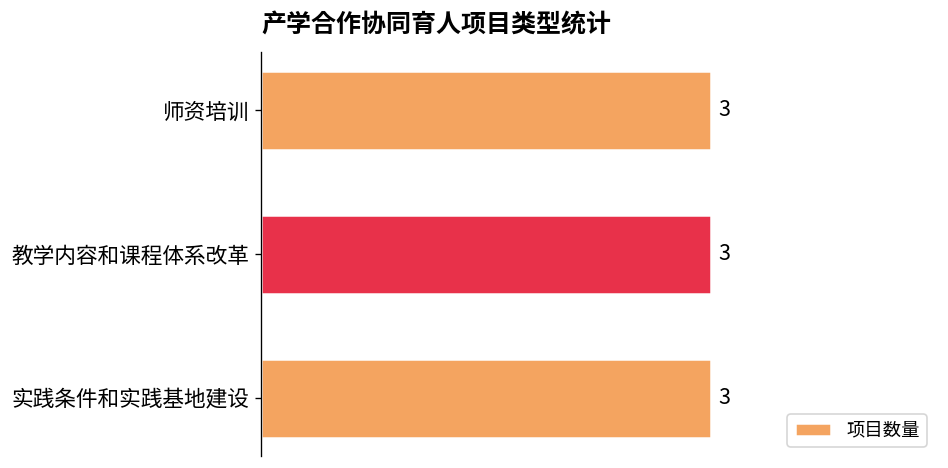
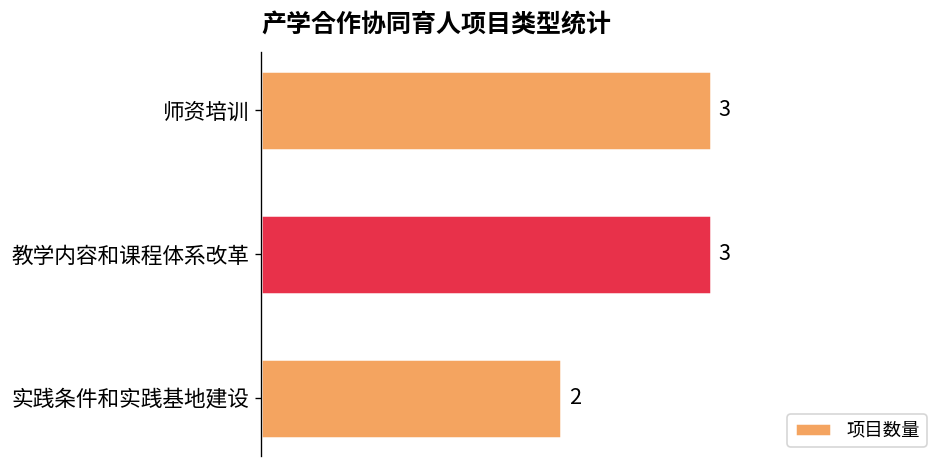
  {
    "师资培训": 3,
    "教学内容和课程体系改革": 3,
-   "实践条件和实践基地建设": 3
+   "实践条件和实践基地建设": 2
  }
